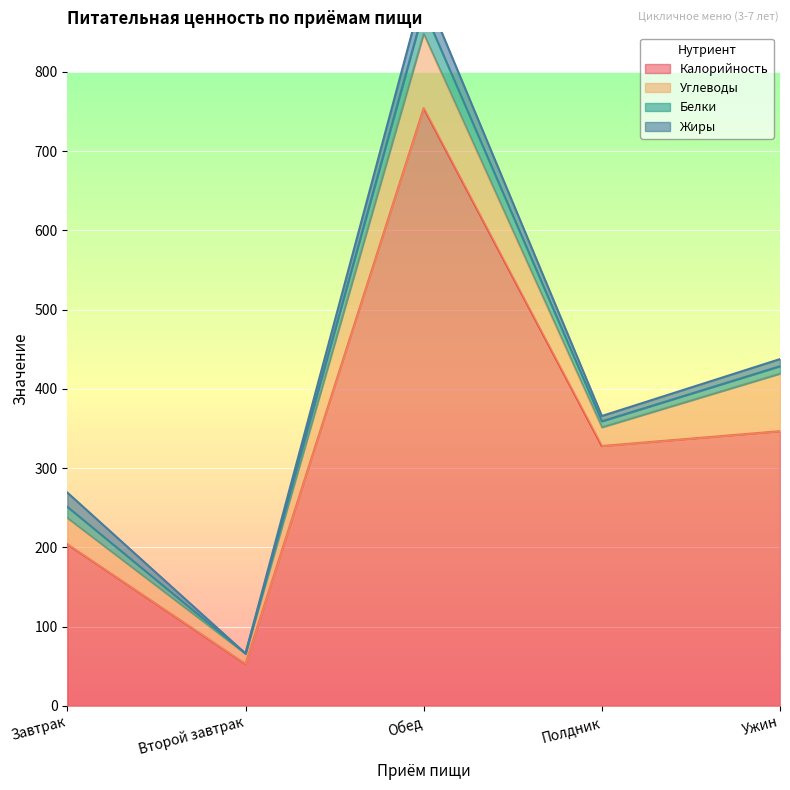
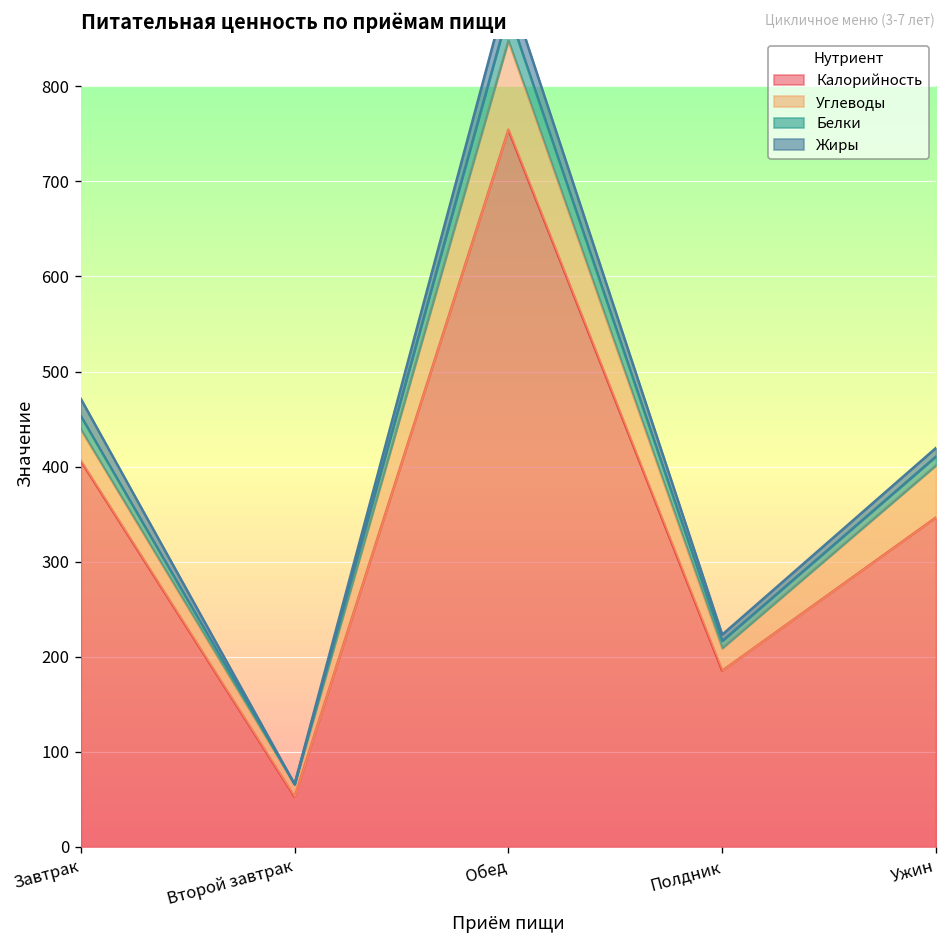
  {
    "Калорийность": {
-     "Завтрак": 200,
+     "Завтрак": 410,
      "Второй завтрак": 50,
      "Обед": 750,
-     "Полдник": 330,
+     "Полдник": 190,
      "Ужин": 350
    },
    "Углеводы": {
      "Завтрак": 30,
      "Обед": 90,
      "Полдник": 20,
-     "Ужин": 70
+     "Ужин": 50
    }
  }
